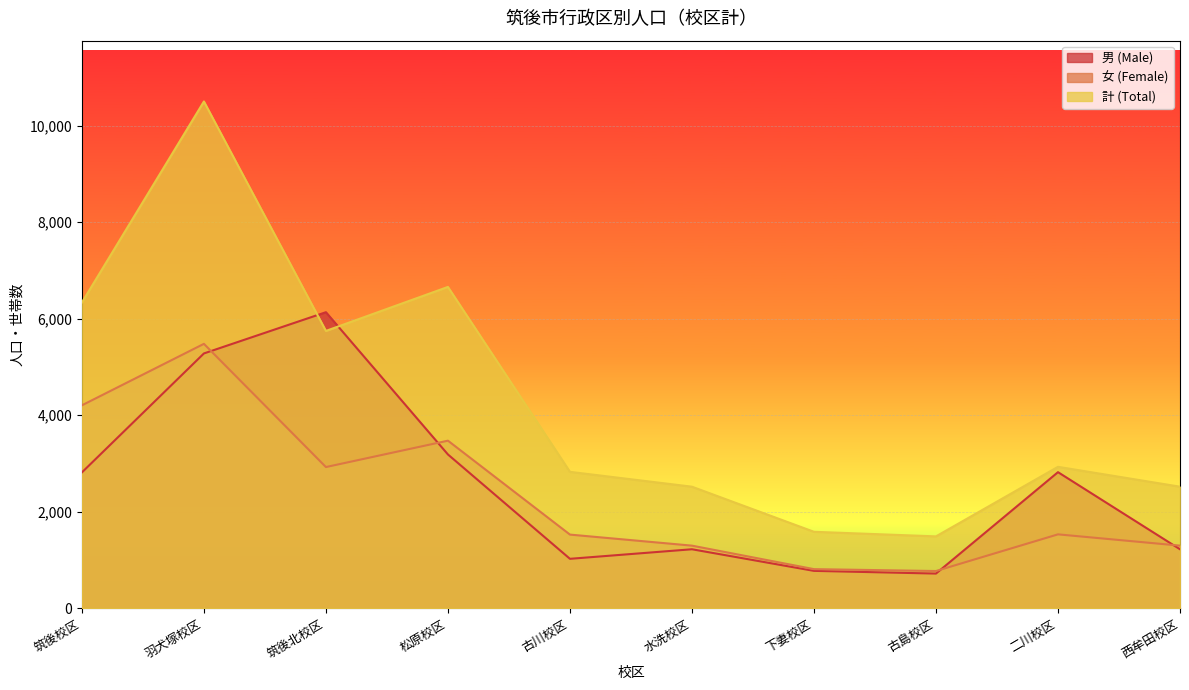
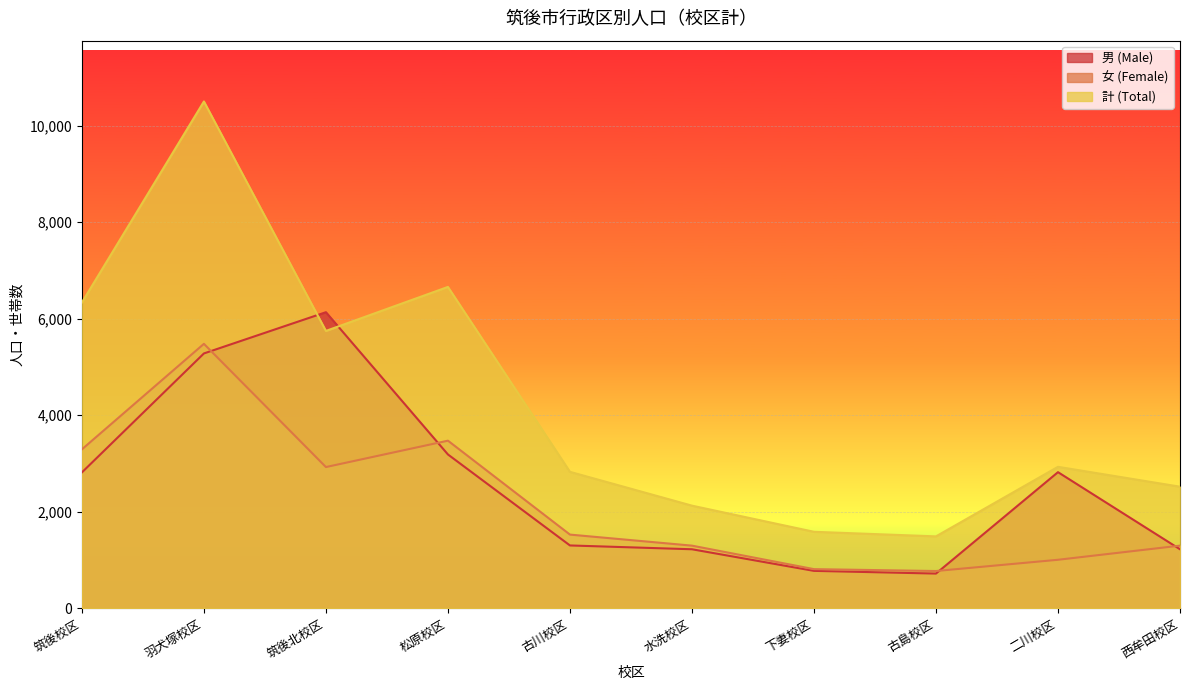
  {
    "男 (Male)": {
      "筑後校区": "2,800",
      "羽犬塚校区": "5,300",
      "筑後北校区": "6,100",
      "松原校区": "3,200",
-     "古川校区": "1,000",
+     "古川校区": "1,300",
      "水洗校区": "1,200",
      "古島校区": "700",
      "二川校区": "2,800",
      "西牟田校区": "1,200"
    },
    "女 (Female)": {
-     "筑後校区": "4,200",
+     "筑後校区": "3,300",
      "羽犬塚校区": "5,500",
      "筑後北校区": "2,900",
      "松原校区": "3,500",
      "古川校区": "1,500",
      "水洗校区": "1,300",
      "古島校区": "800",
-     "二川校区": "1,500",
+     "二川校区": "1,000",
      "西牟田校区": "1,300"
    },
    "計 (Total)": {
      "筑後校区": "6,300",
      "羽犬塚校区": "10,500",
      "筑後北校区": "5,700",
      "松原校区": "6,700",
      "古川校区": "2,800",
-     "水洗校区": "2,500",
+     "水洗校区": "2,100",
      "下妻校区": "1,600",
      "古島校区": "1,500",
      "二川校区": "2,900",
      "西牟田校区": "2,500"
    }
  }
